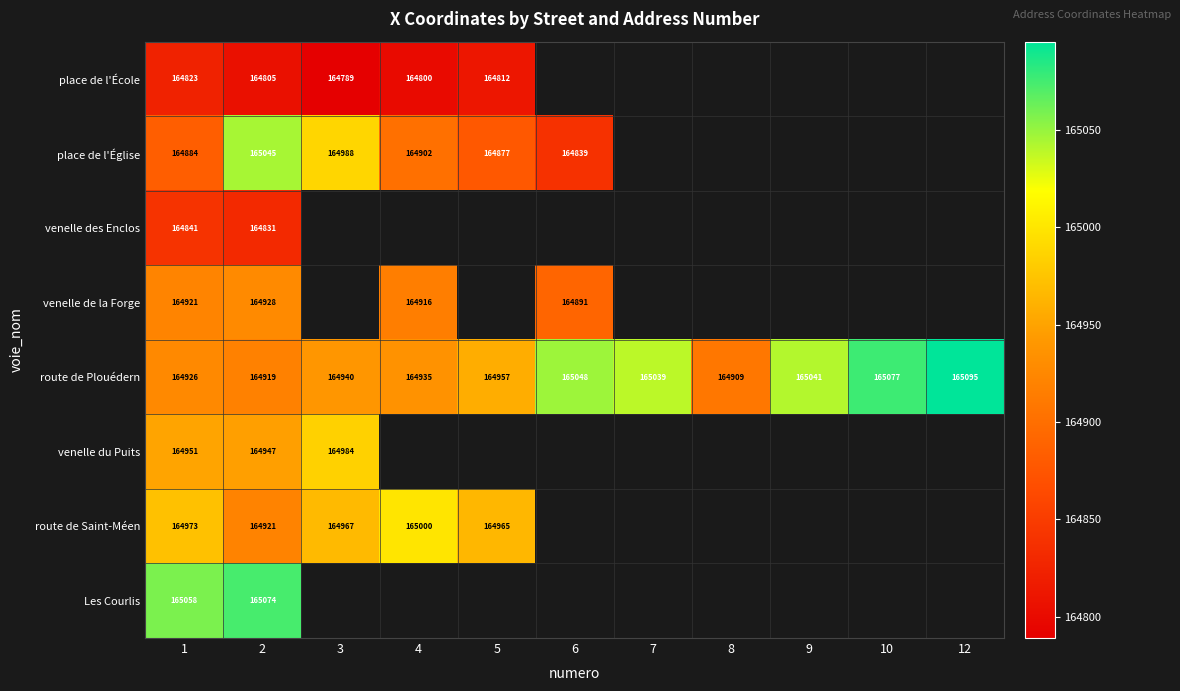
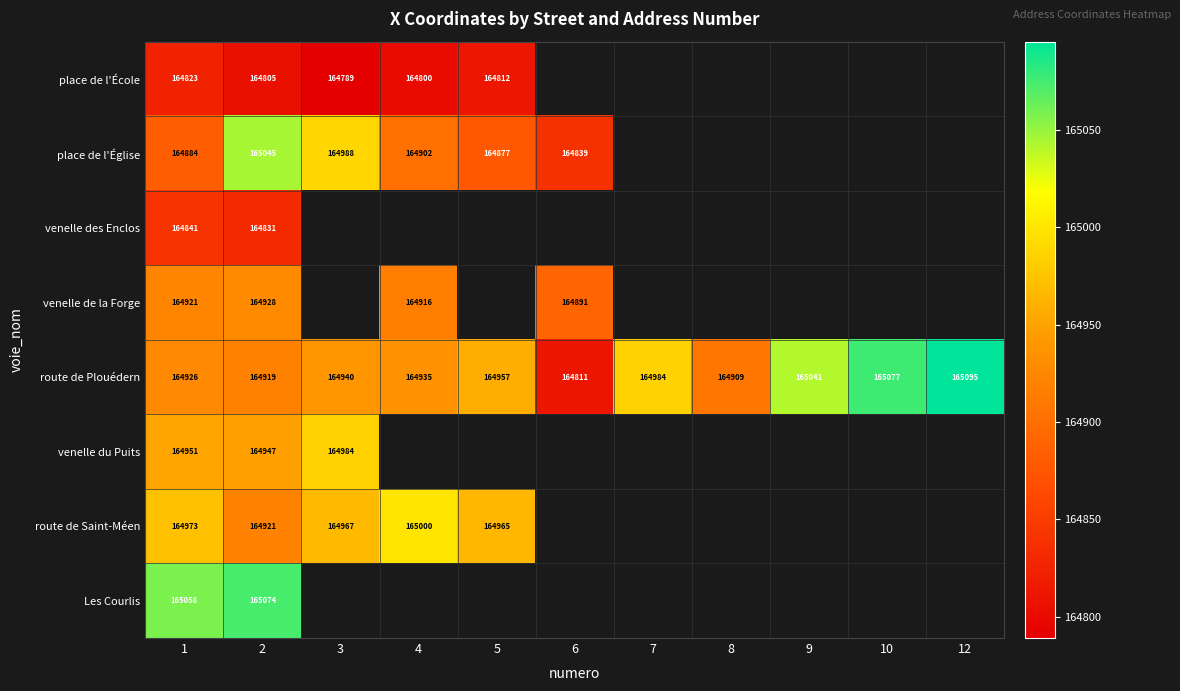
  {
    "place de l'École": {
      "1": 164823,
      "2": 164805,
      "3": 164789,
      "4": 164800,
      "5": 164812
    },
    "place de l'Église": {
      "1": 164884,
      "2": 165045,
      "3": 164988,
      "4": 164902,
      "5": 164877,
      "6": 164839
    },
    "venelle des Enclos": {
      "1": 164841,
      "2": 164831
    },
    "venelle de la Forge": {
      "1": 164921,
      "2": 164928,
      "4": 164916,
      "6": 164891
    },
    "route de Plouédern": {
      "1": 164926,
      "2": 164919,
      "3": 164940,
      "4": 164935,
      "5": 164957,
-     "6": 165048,
-     "7": 165039,
+     "6": 164811,
+     "7": 164984,
      "8": 164909,
      "9": 165041,
      "10": 165077,
      "12": 165095
    },
    "venelle du Puits": {
      "1": 164951,
      "2": 164947,
      "3": 164984
    },
    "route de Saint-Méen": {
      "1": 164973,
      "2": 164921,
      "3": 164967,
      "4": 165000,
      "5": 164965
    },
    "Les Courlis": {
      "1": 165058,
      "2": 165074
    }
  }
